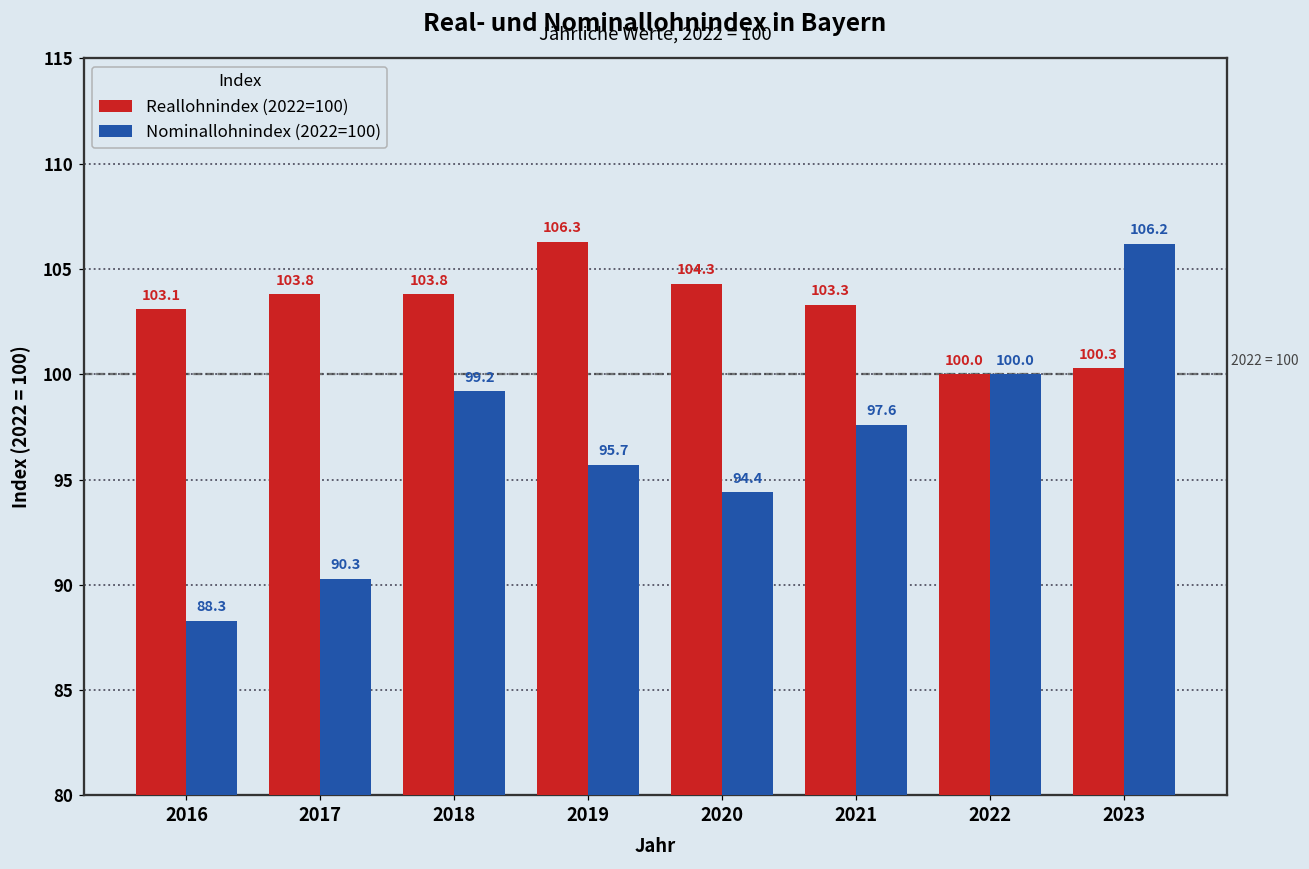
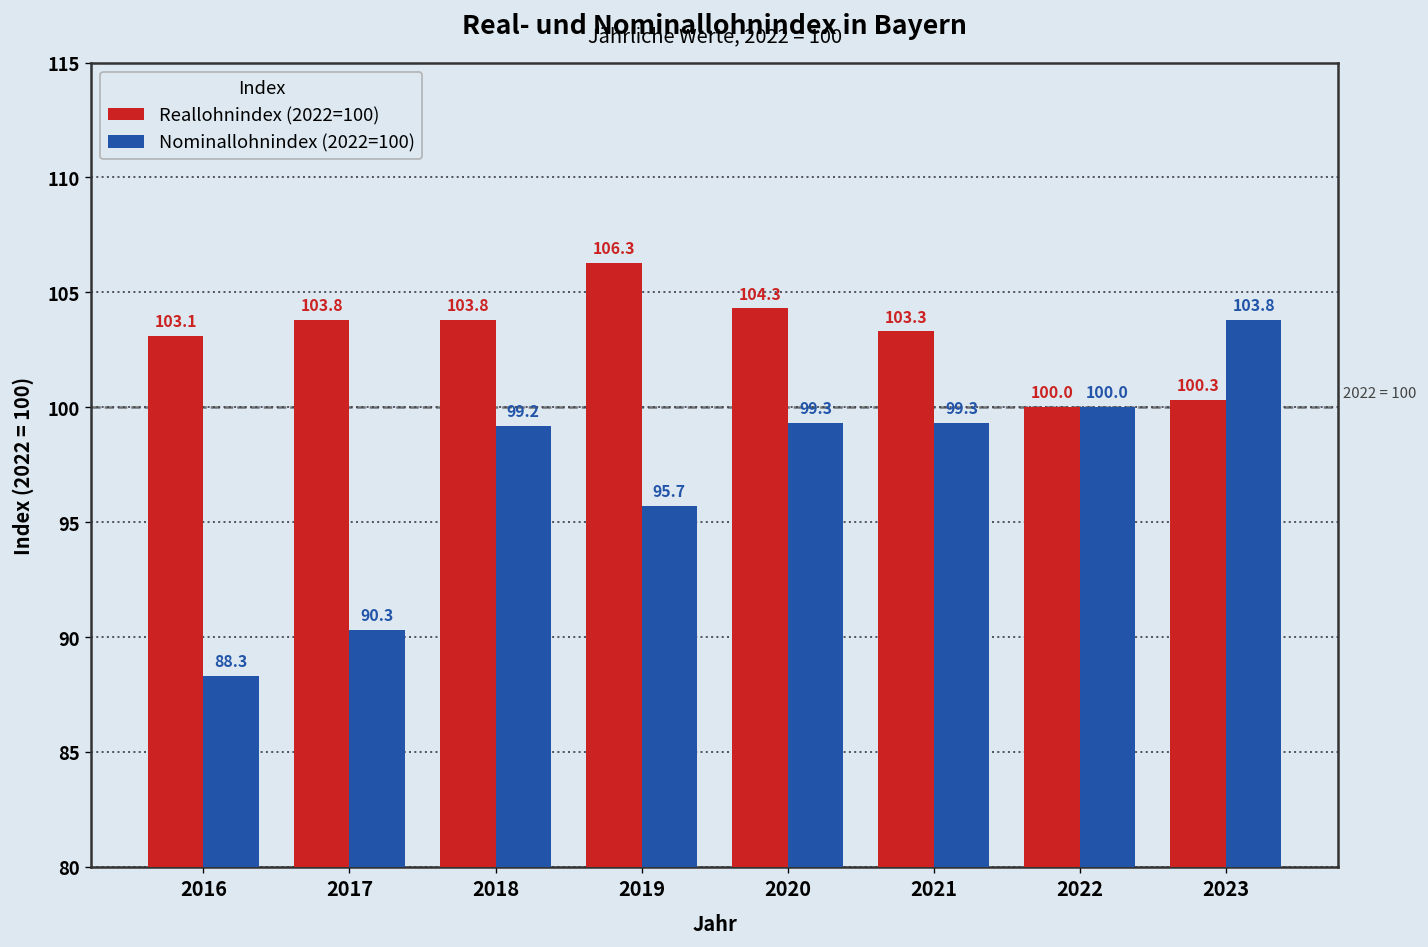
  {
    "Reallohnindex (2022=100)": {
      "2016": 103.1,
      "2017": 103.8,
      "2018": 103.8,
      "2019": 106.3,
      "2020": 104.3,
      "2021": 103.3,
      "2022": 100.0,
      "2023": 100.3
    },
    "Nominallohnindex (2022=100)": {
      "2016": 88.3,
      "2017": 90.3,
      "2018": 99.2,
      "2019": 95.7,
-     "2020": 94.4,
-     "2021": 97.6,
+     "2020": 99.3,
+     "2021": 99.3,
      "2022": 100.0,
-     "2023": 106.2
+     "2023": 103.8
    }
  }
